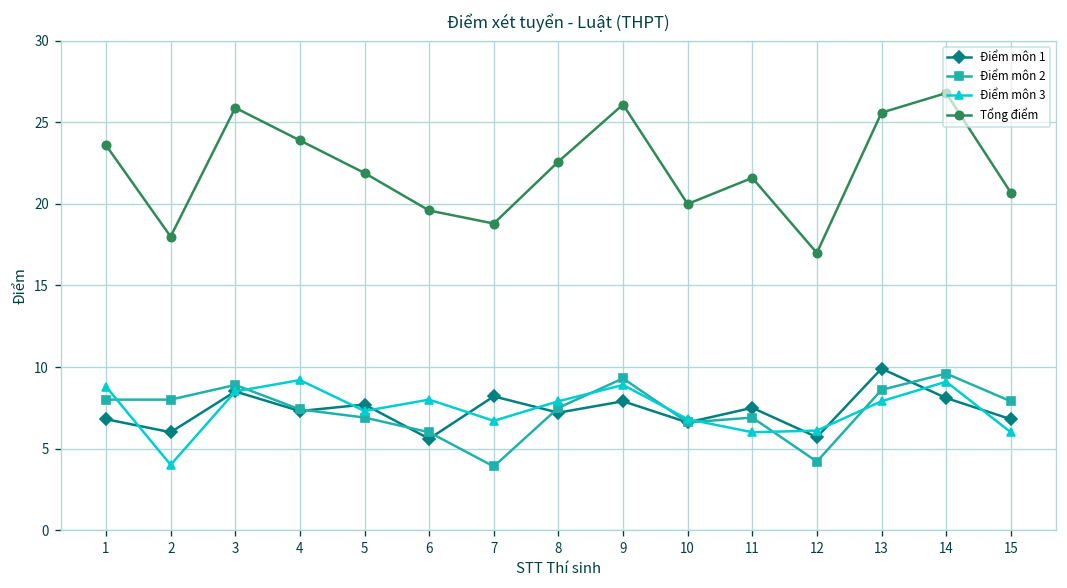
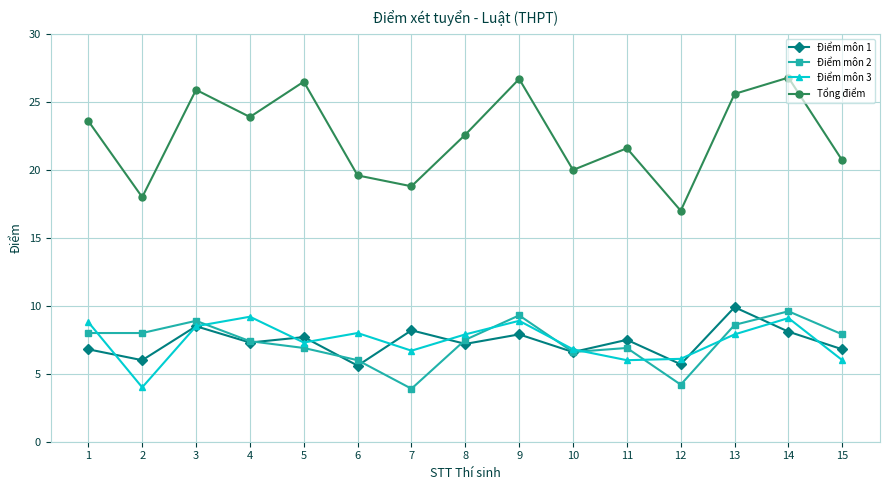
  {
    "Điểm môn 1": {
      "1": 6.8,
      "2": 6.0,
      "5": 7.7,
      "6": 5.6,
      "7": 8.2,
      "8": 7.2,
      "9": 7.9,
      "11": 7.5,
      "12": 5.7,
      "13": 9.9,
      "14": 8.1,
      "15": 6.8
    },
    "Tổng điểm": {
      "1": 23.6,
      "2": 18.0,
      "3": 25.9,
      "4": 23.9,
-     "5": 21.9,
+     "5": 26.5,
      "6": 19.6,
      "7": 18.8,
      "8": 22.6,
-     "9": 26.1,
+     "9": 26.7,
      "10": 20.0,
      "11": 21.6,
      "12": 17.0,
      "13": 25.6,
      "15": 20.7
    }
  }
